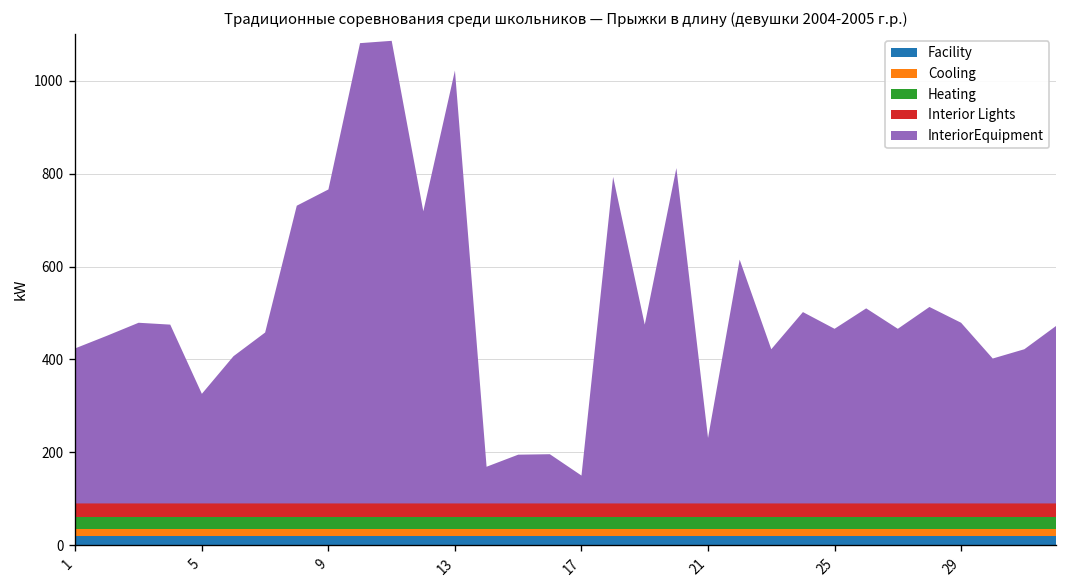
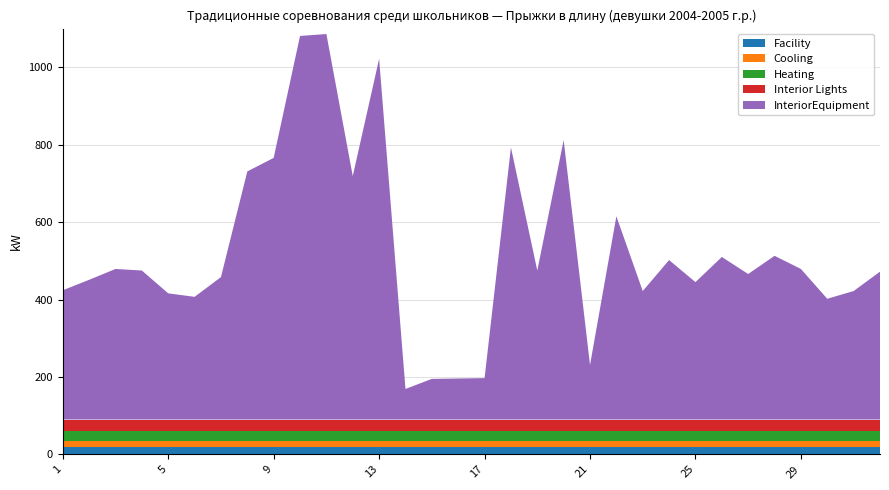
  {
    "InteriorEquipment": {
      "1": 330,
-     "5": 240,
+     "5": 330,
      "9": 680,
      "13": 930,
-     "17": 60,
+     "17": 110,
      "21": 140,
-     "25": 380,
+     "25": 360,
      "29": 390
    }
  }
